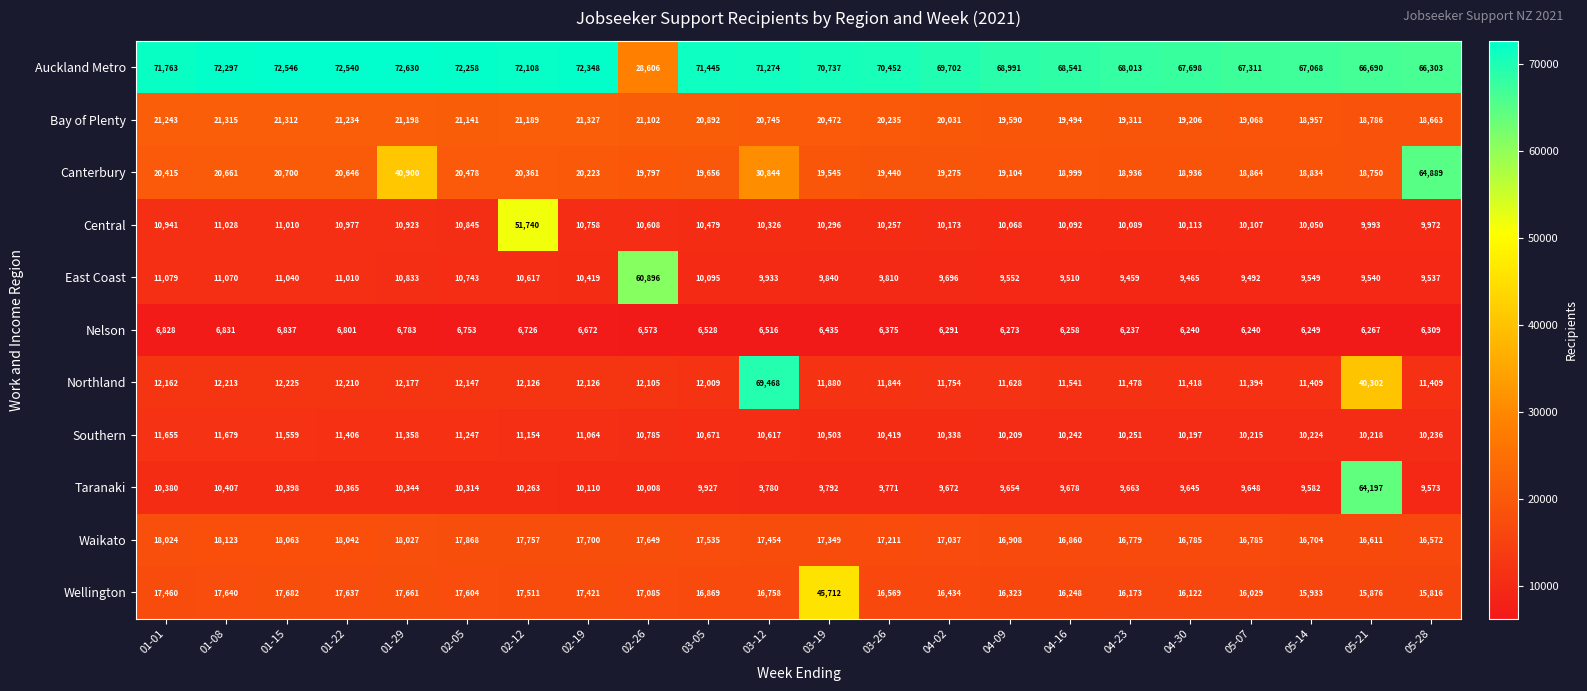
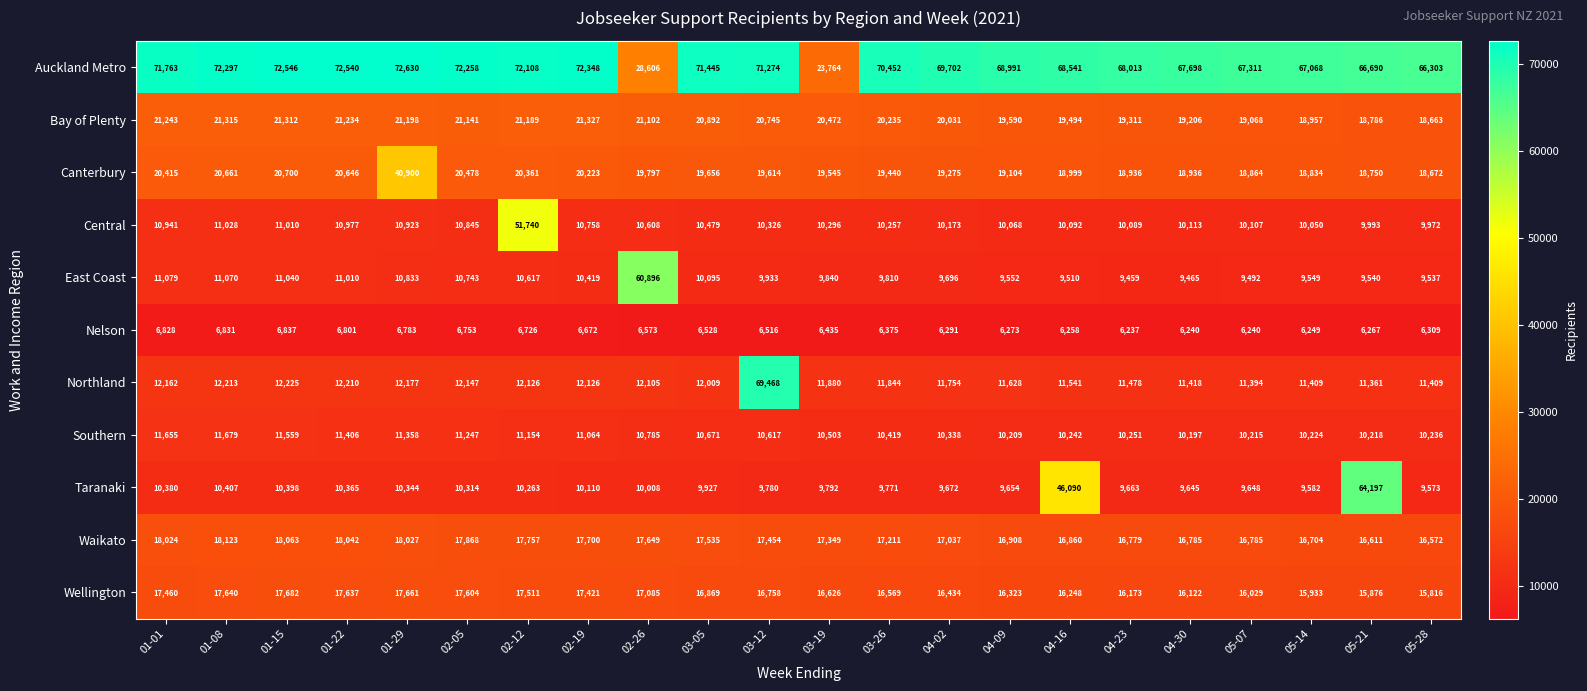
  {
    "Auckland Metro": {
      "01-01": "71,763",
      "01-08": "72,297",
      "01-15": "72,546",
      "01-22": "72,540",
      "01-29": "72,630",
      "02-05": "72,258",
      "02-12": "72,108",
      "02-19": "72,348",
      "02-26": "28,606",
      "03-05": "71,445",
      "03-12": "71,274",
-     "03-19": "70,737",
+     "03-19": "23,764",
      "03-26": "70,452",
      "04-02": "69,702",
      "04-09": "68,991",
      "04-16": "68,541",
      "04-23": "68,013",
      "04-30": "67,698",
      "05-07": "67,311",
      "05-14": "67,068",
      "05-21": "66,690",
      "05-28": "66,303"
    },
    "Canterbury": {
      "01-01": "20,415",
      "01-08": "20,661",
      "01-15": "20,700",
      "01-22": "20,646",
      "01-29": "40,900",
      "02-05": "20,478",
      "02-12": "20,361",
      "02-19": "20,223",
      "02-26": "19,797",
      "03-05": "19,656",
-     "03-12": "30,844",
+     "03-12": "19,614",
      "03-19": "19,545",
      "03-26": "19,440",
      "04-02": "19,275",
      "04-09": "19,104",
      "04-16": "18,999",
      "04-23": "18,936",
      "04-30": "18,936",
      "05-07": "18,864",
      "05-14": "18,834",
      "05-21": "18,750",
-     "05-28": "64,889"
+     "05-28": "18,672"
    },
    "Northland": {
      "01-01": "12,162",
      "01-08": "12,213",
      "01-15": "12,225",
      "01-22": "12,210",
      "01-29": "12,177",
      "02-05": "12,147",
      "02-12": "12,126",
      "02-19": "12,126",
      "02-26": "12,105",
      "03-05": "12,009",
      "03-12": "69,468",
      "03-19": "11,880",
      "03-26": "11,844",
      "04-02": "11,754",
      "04-09": "11,628",
      "04-16": "11,541",
      "04-23": "11,478",
      "04-30": "11,418",
      "05-07": "11,394",
      "05-14": "11,409",
-     "05-21": "40,302",
+     "05-21": "11,361",
      "05-28": "11,409"
    },
    "Taranaki": {
      "01-01": "10,380",
      "01-08": "10,407",
      "01-15": "10,398",
      "01-22": "10,365",
      "01-29": "10,344",
      "02-05": "10,314",
      "02-12": "10,263",
      "02-19": "10,110",
      "02-26": "10,008",
      "03-05": "9,927",
      "03-12": "9,780",
      "03-19": "9,792",
      "03-26": "9,771",
      "04-02": "9,672",
      "04-09": "9,654",
-     "04-16": "9,678",
+     "04-16": "46,090",
      "04-23": "9,663",
      "04-30": "9,645",
      "05-07": "9,648",
      "05-14": "9,582",
      "05-21": "64,197",
      "05-28": "9,573"
    },
    "Wellington": {
      "01-01": "17,460",
      "01-08": "17,640",
      "01-15": "17,682",
      "01-22": "17,637",
      "01-29": "17,661",
      "02-05": "17,604",
      "02-12": "17,511",
      "02-19": "17,421",
      "02-26": "17,085",
      "03-05": "16,869",
      "03-12": "16,758",
-     "03-19": "45,712",
+     "03-19": "16,626",
      "03-26": "16,569",
      "04-02": "16,434",
      "04-09": "16,323",
      "04-16": "16,248",
      "04-23": "16,173",
      "04-30": "16,122",
      "05-07": "16,029",
      "05-14": "15,933",
      "05-21": "15,876",
      "05-28": "15,816"
    }
  }
